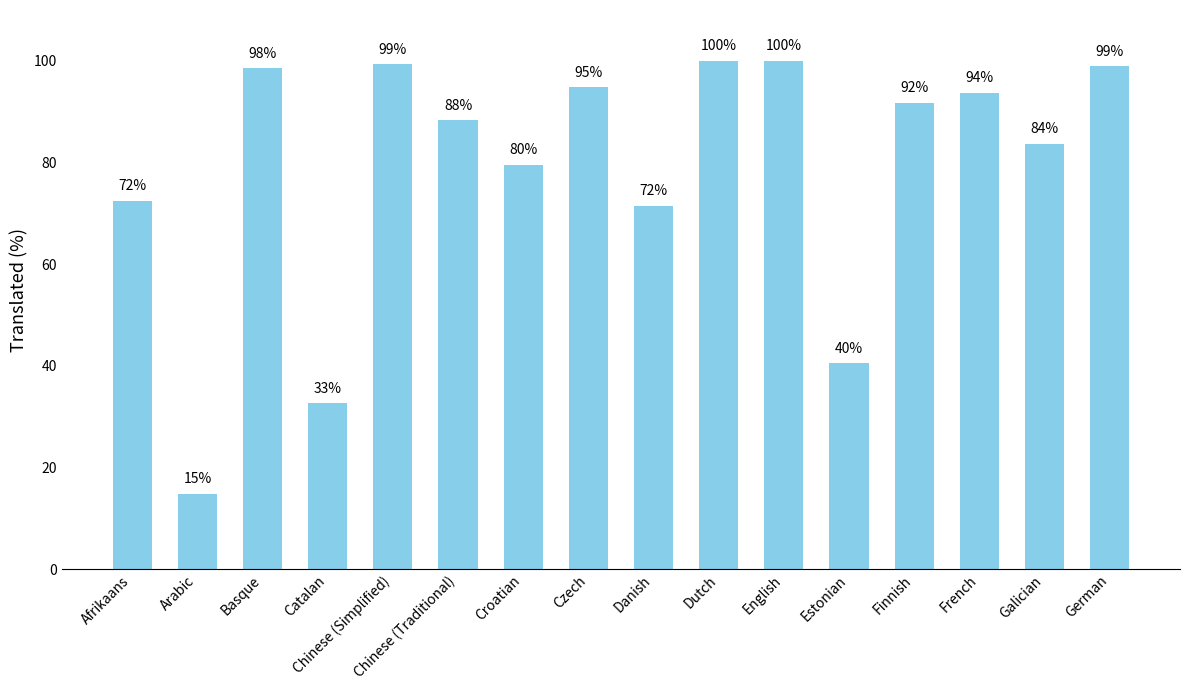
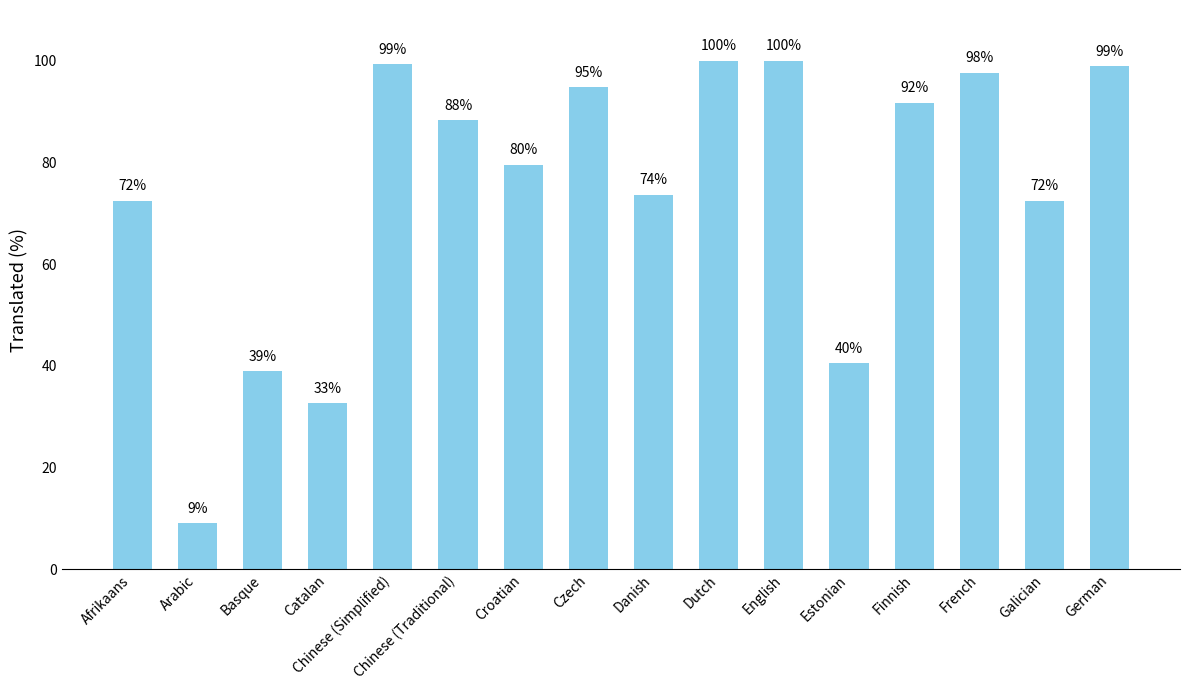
  {
    "Afrikaans": "72%",
-   "Arabic": "15%",
-   "Basque": "98%",
+   "Arabic": "9%",
+   "Basque": "39%",
    "Catalan": "33%",
    "Chinese (Simplified)": "99%",
    "Chinese (Traditional)": "88%",
    "Croatian": "80%",
    "Czech": "95%",
-   "Danish": "72%",
+   "Danish": "74%",
    "Dutch": "100%",
    "English": "100%",
    "Estonian": "40%",
    "Finnish": "92%",
-   "French": "94%",
-   "Galician": "84%",
+   "French": "98%",
+   "Galician": "72%",
    "German": "99%"
  }
